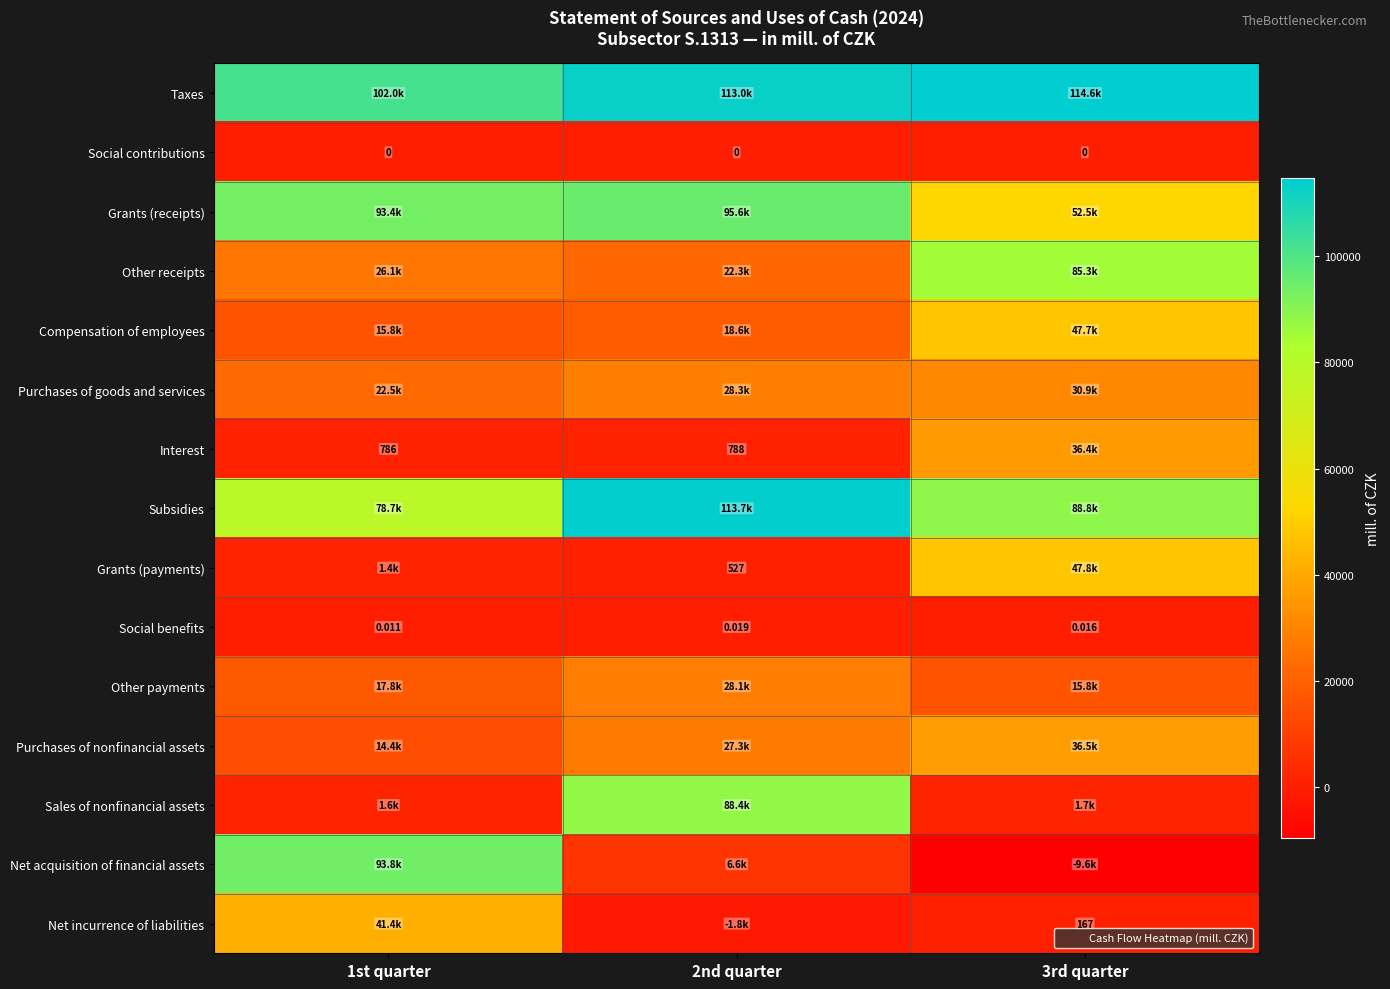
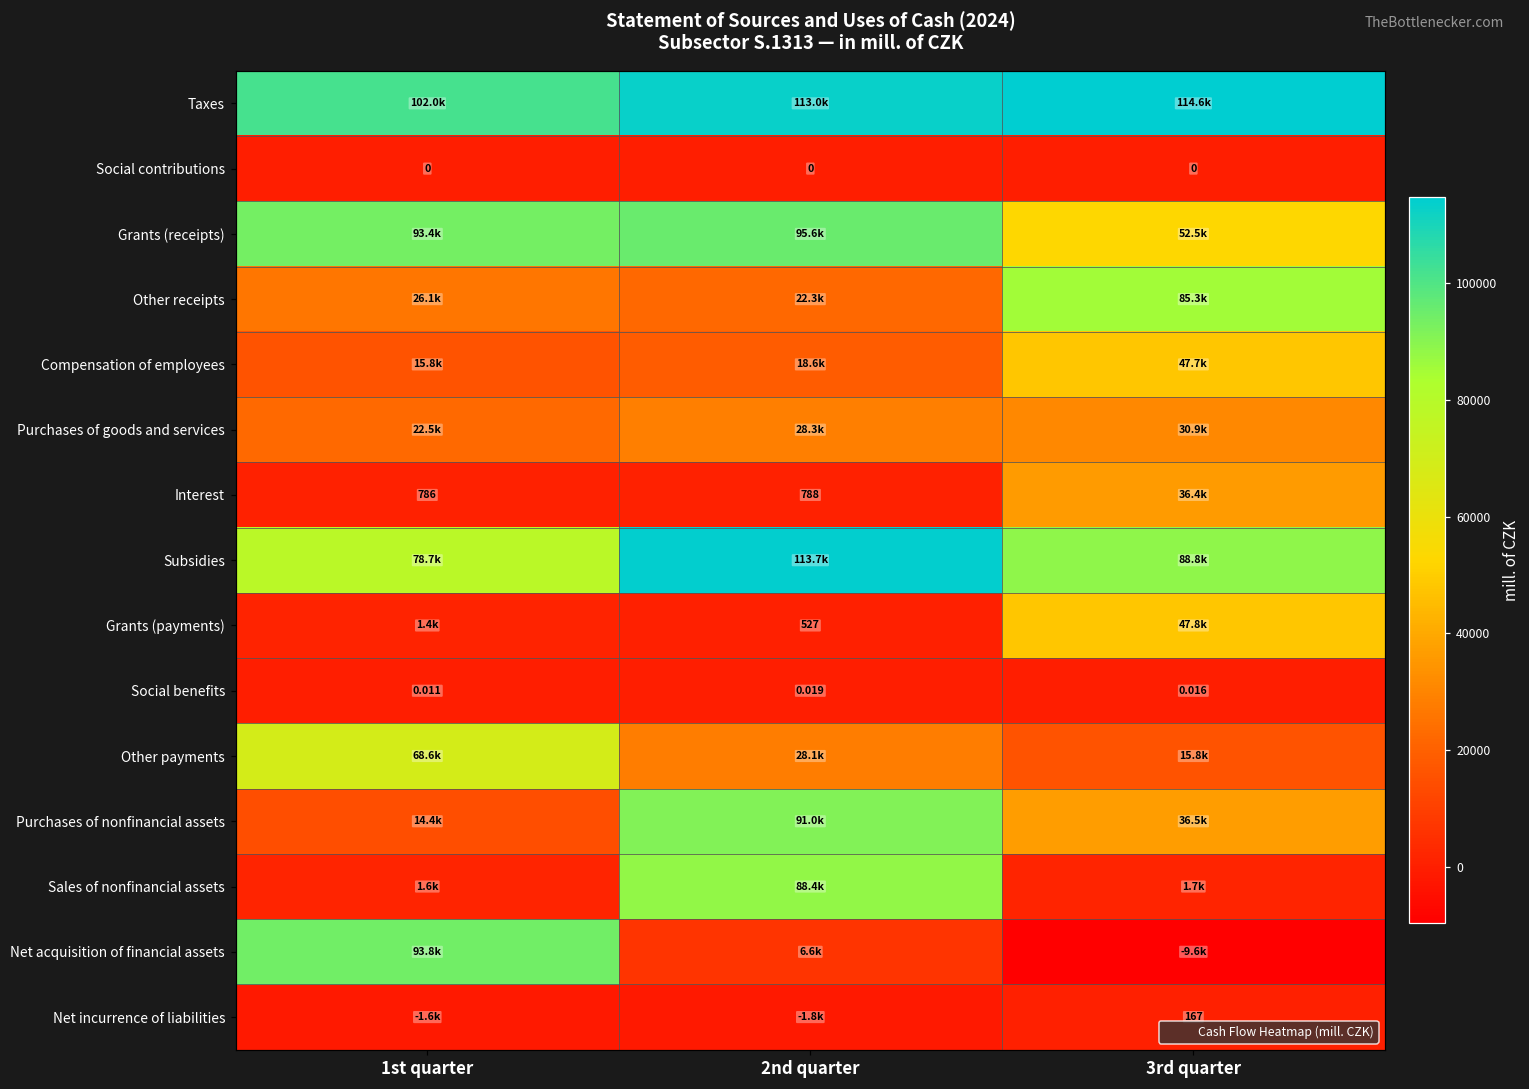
  {
    "Other payments": {
-     "1st quarter": "17.8k"
+     "1st quarter": "68.6k"
    },
    "Purchases of nonfinancial assets": {
-     "2nd quarter": "27.3k"
+     "2nd quarter": "91.0k"
    },
    "Net incurrence of liabilities": {
-     "1st quarter": "41.4k"
+     "1st quarter": "-1.6k"
    }
  }
